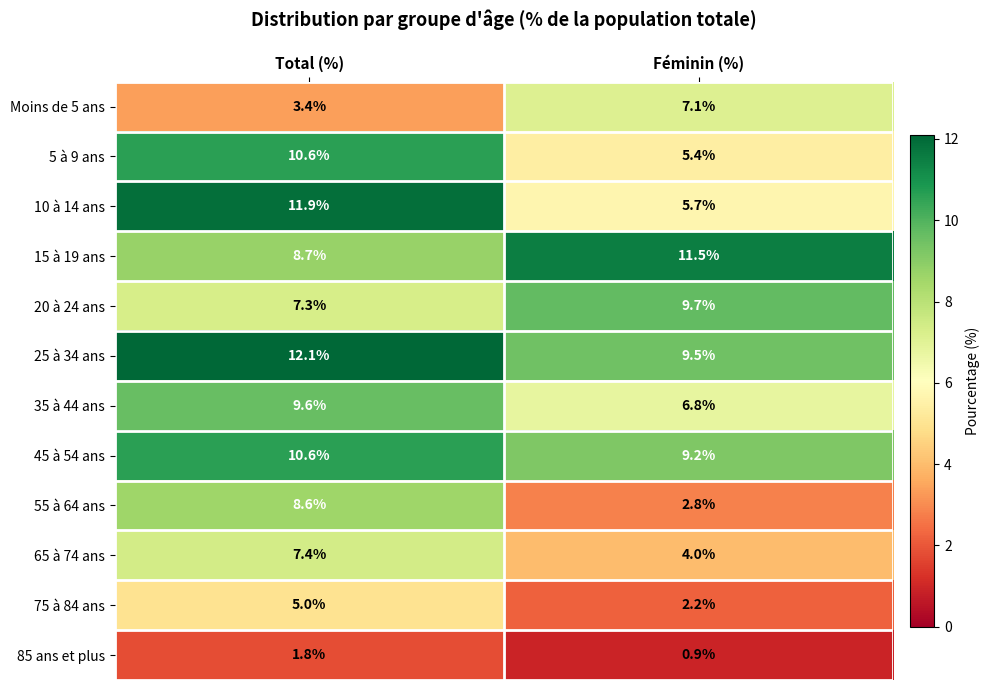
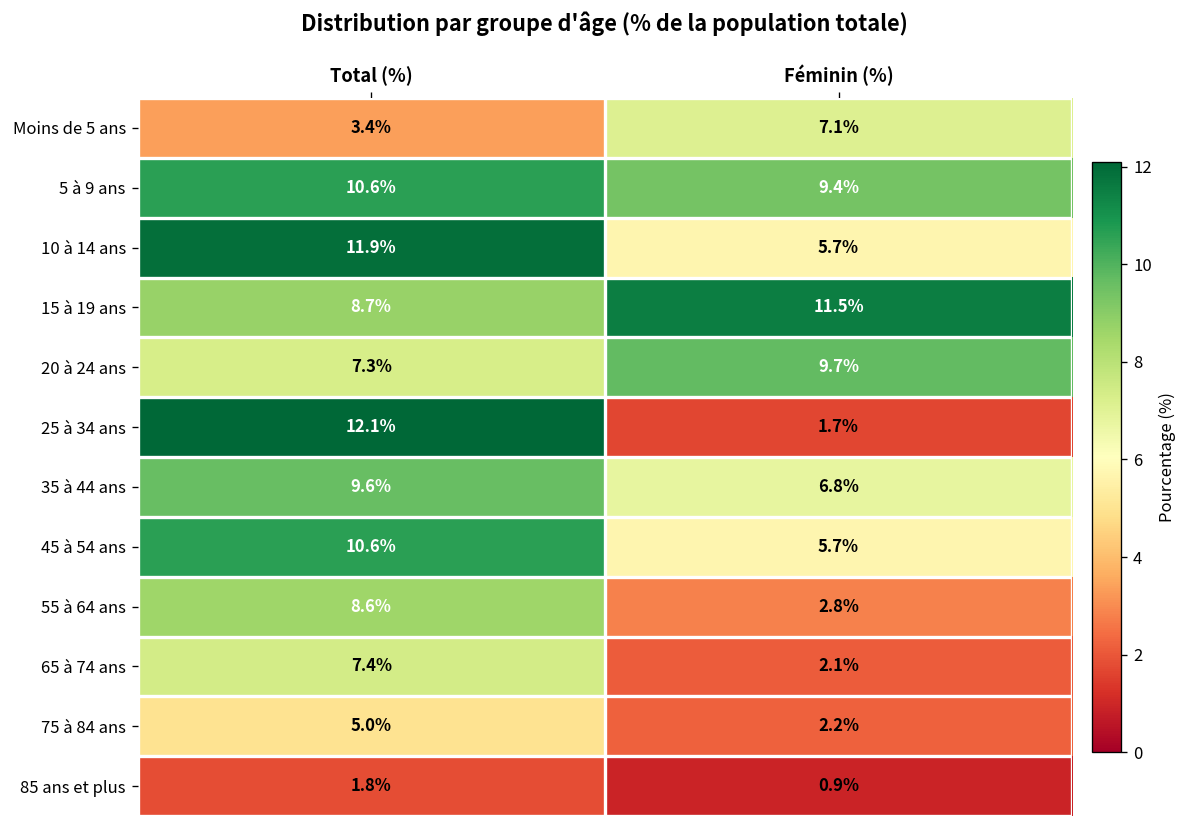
  {
    "Moins de 5 ans": {
      "Total (%)": "3.4%",
      "Féminin (%)": "7.1%"
    },
    "5 à 9 ans": {
      "Total (%)": "10.6%",
-     "Féminin (%)": "5.4%"
+     "Féminin (%)": "9.4%"
    },
    "10 à 14 ans": {
      "Total (%)": "11.9%",
      "Féminin (%)": "5.7%"
    },
    "15 à 19 ans": {
      "Total (%)": "8.7%",
      "Féminin (%)": "11.5%"
    },
    "20 à 24 ans": {
      "Total (%)": "7.3%",
      "Féminin (%)": "9.7%"
    },
    "25 à 34 ans": {
      "Total (%)": "12.1%",
-     "Féminin (%)": "9.5%"
+     "Féminin (%)": "1.7%"
    },
    "35 à 44 ans": {
      "Total (%)": "9.6%",
      "Féminin (%)": "6.8%"
    },
    "45 à 54 ans": {
      "Total (%)": "10.6%",
-     "Féminin (%)": "9.2%"
+     "Féminin (%)": "5.7%"
    },
    "55 à 64 ans": {
      "Total (%)": "8.6%",
      "Féminin (%)": "2.8%"
    },
    "65 à 74 ans": {
      "Total (%)": "7.4%",
-     "Féminin (%)": "4.0%"
+     "Féminin (%)": "2.1%"
    },
    "75 à 84 ans": {
      "Total (%)": "5.0%",
      "Féminin (%)": "2.2%"
    },
    "85 ans et plus": {
      "Total (%)": "1.8%",
      "Féminin (%)": "0.9%"
    }
  }
